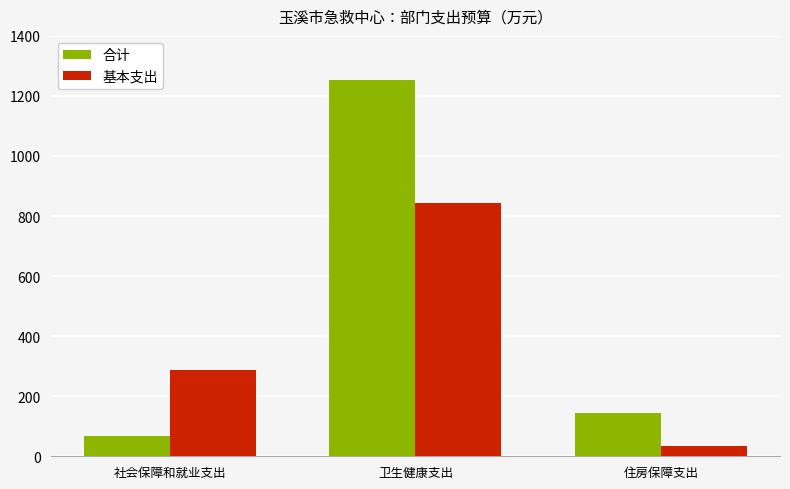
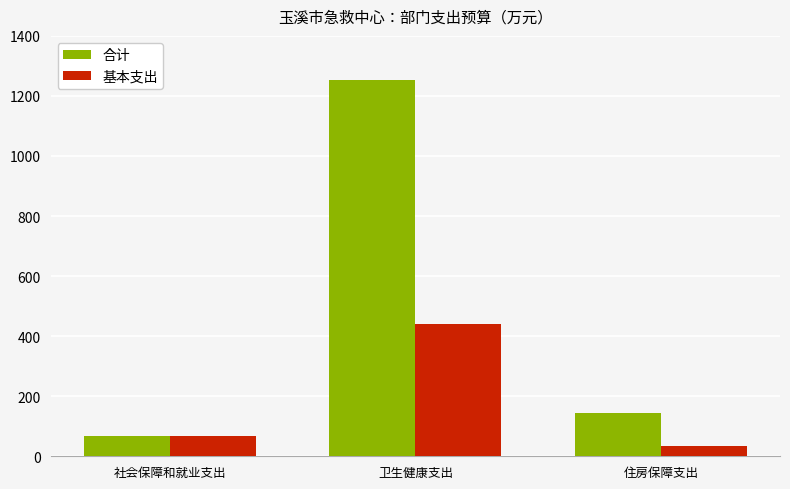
  {
    "合计": {
      "社会保障和就业支出": 70,
      "卫生健康支出": 1250,
      "住房保障支出": 140
    },
    "基本支出": {
-     "社会保障和就业支出": 290,
-     "卫生健康支出": 840,
+     "社会保障和就业支出": 70,
+     "卫生健康支出": 440,
      "住房保障支出": 30
    }
  }
